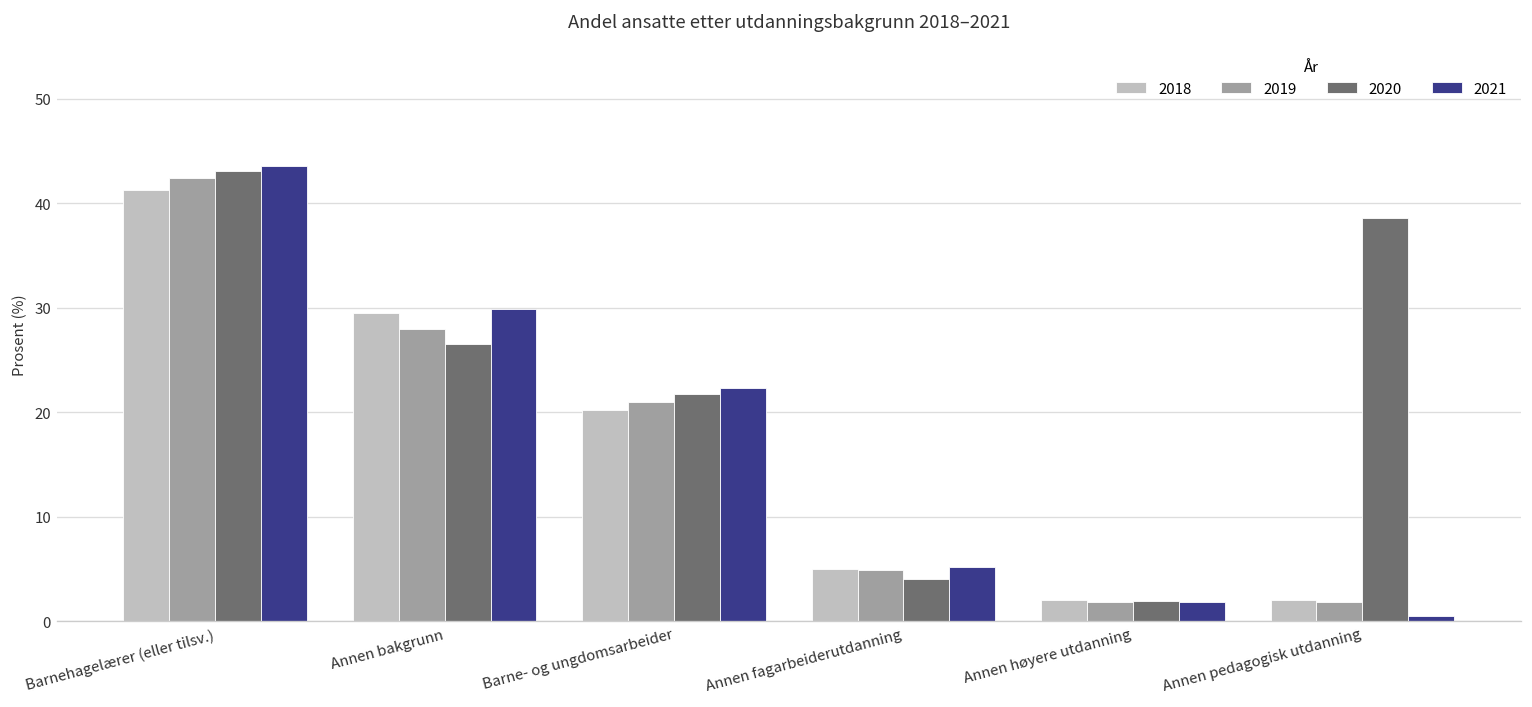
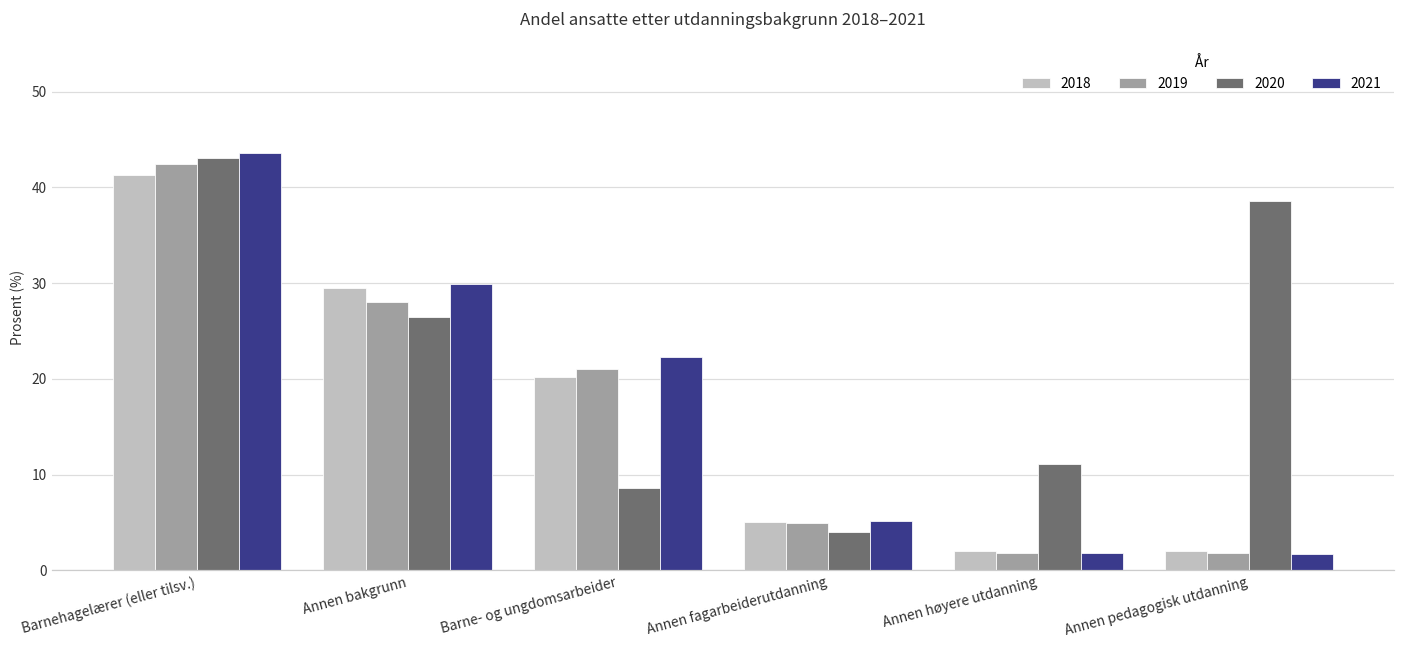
  {
    "2020": {
      "Barnehagelærer (eller tilsv.)": 43,
      "Annen bakgrunn": 27,
-     "Barne- og ungdomsarbeider": 22,
+     "Barne- og ungdomsarbeider": 9,
      "Annen fagarbeiderutdanning": 4,
-     "Annen høyere utdanning": 2,
+     "Annen høyere utdanning": 11,
      "Annen pedagogisk utdanning": 39
    },
    "2021": {
      "Barnehagelærer (eller tilsv.)": 44,
      "Annen bakgrunn": 30,
      "Barne- og ungdomsarbeider": 22,
      "Annen fagarbeiderutdanning": 5,
      "Annen høyere utdanning": 2,
-     "Annen pedagogisk utdanning": 1
+     "Annen pedagogisk utdanning": 2
    }
  }
